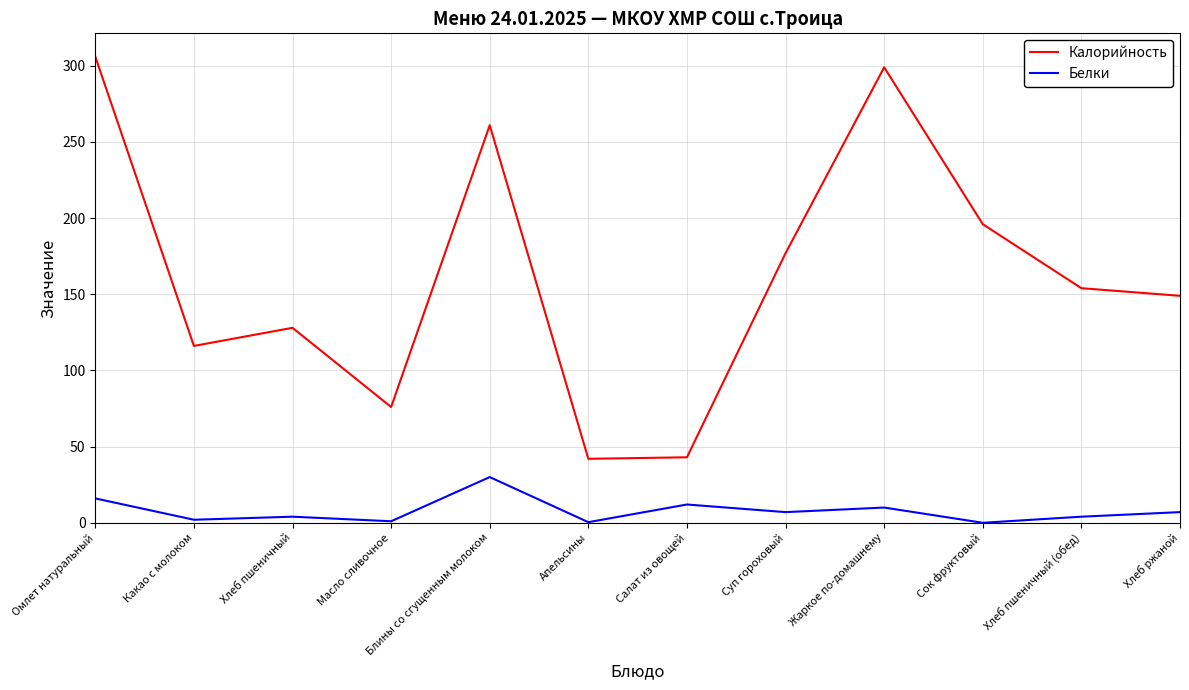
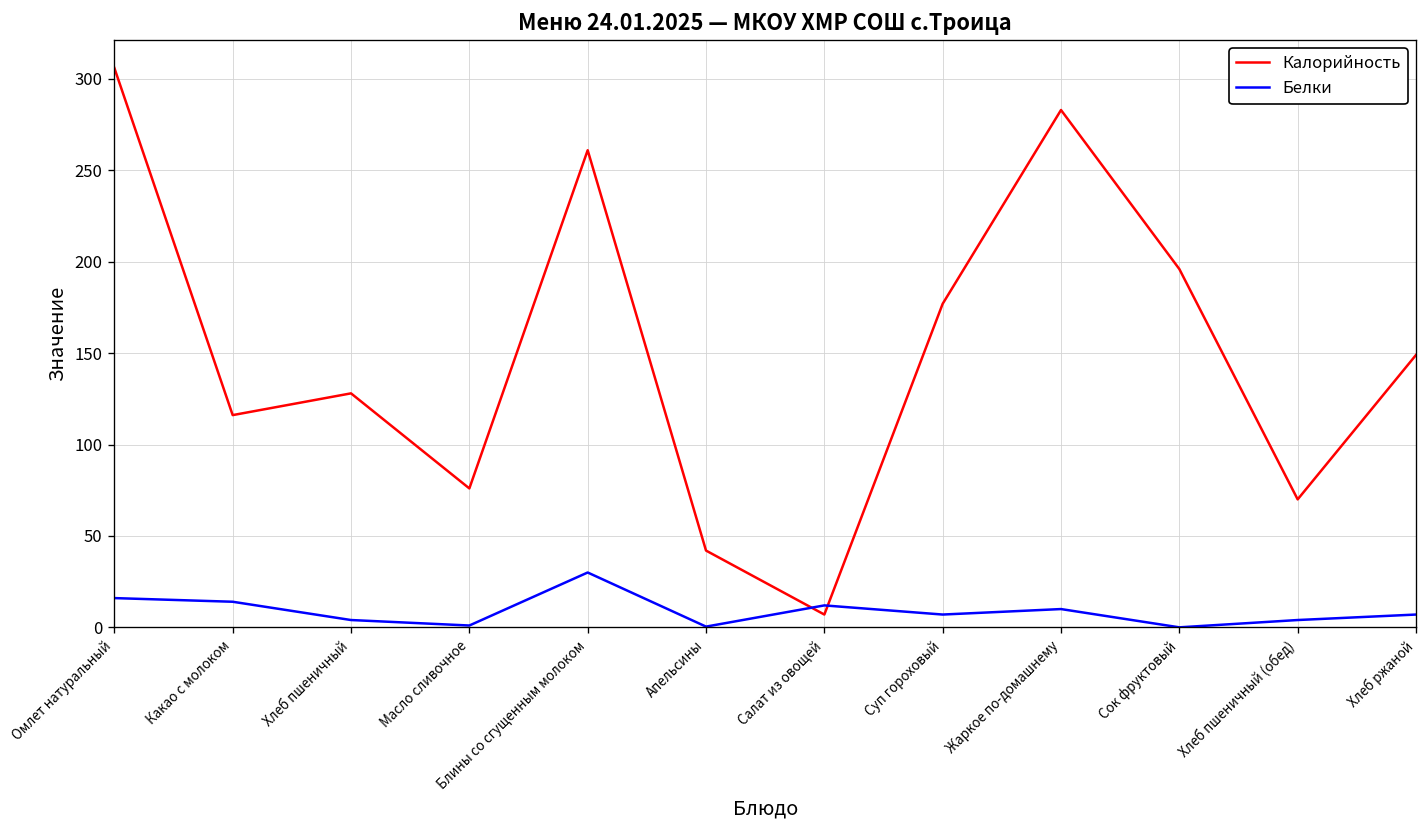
  {
    "Калорийность": {
      "Омлет натуральный": 306,
      "Какао с молоком": 116,
      "Хлеб пшеничный": 128,
      "Масло сливочное": 76,
      "Блины со сгущенным молоком": 261,
      "Апельсины": 42,
-     "Салат из овощей": 43,
+     "Салат из овощей": 7,
      "Суп гороховый": 177,
-     "Жаркое по-домашнему": 299,
+     "Жаркое по-домашнему": 283,
      "Сок фруктовый": 196,
-     "Хлеб пшеничный (обед)": 154,
+     "Хлеб пшеничный (обед)": 70,
      "Хлеб ржаной": 149
    },
    "Белки": {
      "Омлет натуральный": 16,
-     "Какао с молоком": 2,
+     "Какао с молоком": 14,
      "Хлеб пшеничный": 4,
      "Масло сливочное": 1,
      "Блины со сгущенным молоком": 30,
      "Апельсины": 0,
      "Салат из овощей": 12,
      "Суп гороховый": 7,
      "Жаркое по-домашнему": 10,
      "Сок фруктовый": 0,
      "Хлеб пшеничный (обед)": 4,
      "Хлеб ржаной": 7
    }
  }
